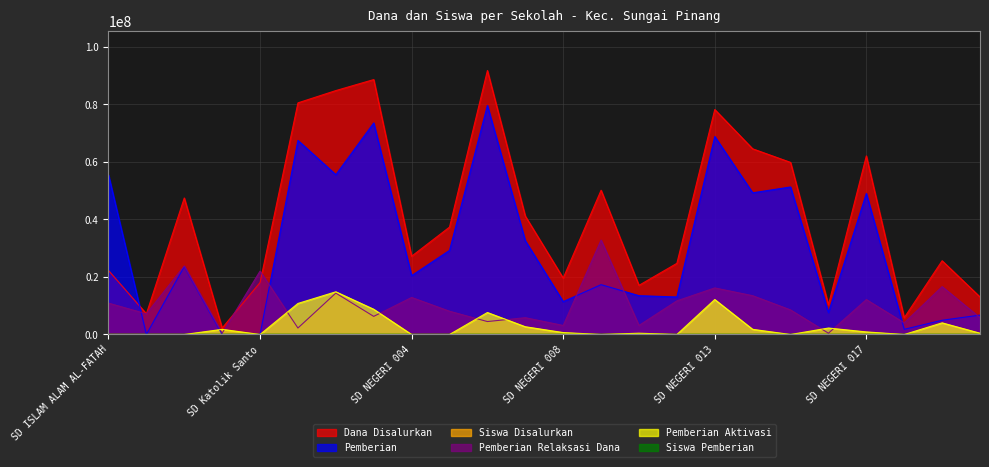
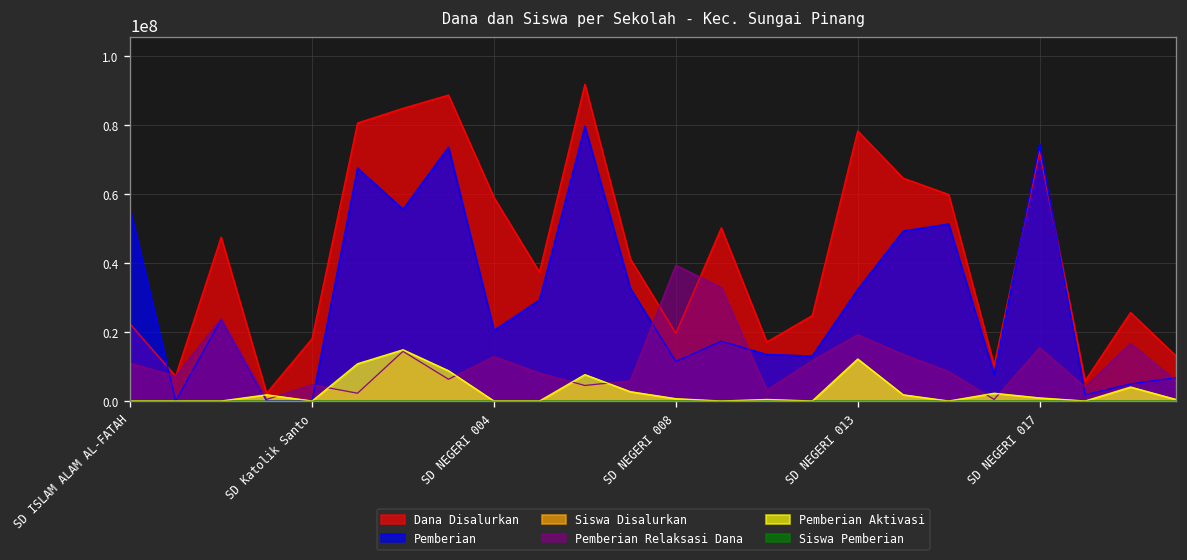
  {
    "Dana Disalurkan": {
      "SD ISLAM ALAM AL-FATAH": 22000000,
      "SD Katolik Santo": 18000000,
-     "SD NEGERI 004": 27000000,
+     "SD NEGERI 004": 59000000,
      "SD NEGERI 008": 20000000,
      "SD NEGERI 013": 78000000,
-     "SD NEGERI 017": 62000000
+     "SD NEGERI 017": 72000000
    },
    "Pemberian": {
      "SD ISLAM ALAM AL-FATAH": 56000000,
      "SD NEGERI 004": 20000000,
      "SD NEGERI 008": 11000000,
-     "SD NEGERI 013": 69000000,
-     "SD NEGERI 017": 49000000
+     "SD NEGERI 013": 32000000,
+     "SD NEGERI 017": 74000000
    },
    "Siswa Pemberian": {
      "SD NEGERI 013": 0,
      "SD NEGERI 017": 0
    },
    "Pemberian Relaksasi Dana": {
      "SD ISLAM ALAM AL-FATAH": 11000000,
-     "SD Katolik Santo": 22000000,
+     "SD Katolik Santo": 5000000,
      "SD NEGERI 004": 13000000,
-     "SD NEGERI 008": 3000000,
-     "SD NEGERI 013": 16000000,
-     "SD NEGERI 017": 12000000
+     "SD NEGERI 008": 39000000,
+     "SD NEGERI 013": 19000000,
+     "SD NEGERI 017": 15000000
    },
    "Pemberian Aktivasi": {
      "SD NEGERI 013": 12000000,
      "SD NEGERI 017": 1000000
    }
  }
